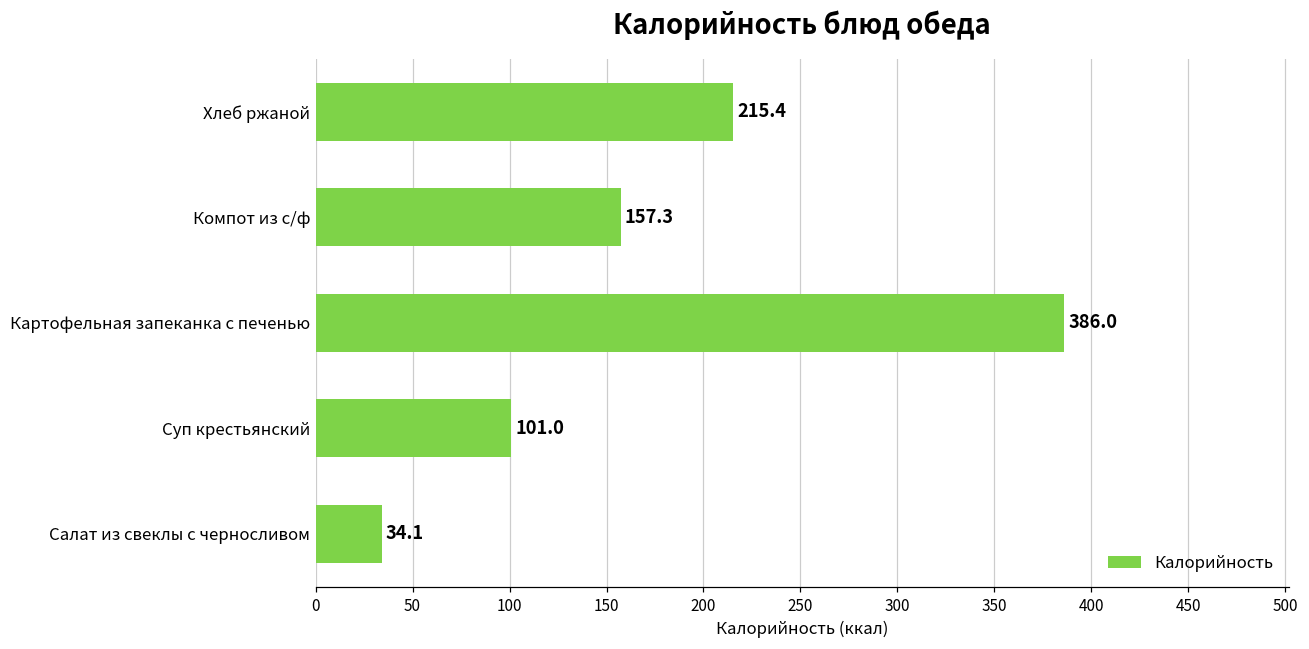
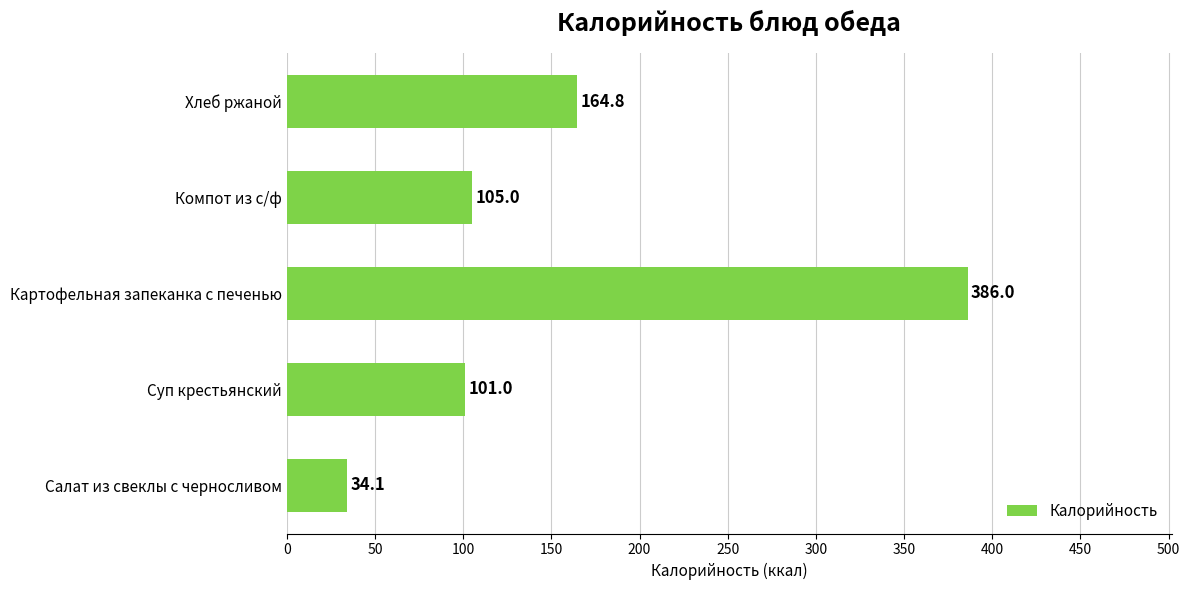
  {
-   "Хлеб ржаной": 215.4,
-   "Компот из с/ф": 157.3,
+   "Хлеб ржаной": 164.8,
+   "Компот из с/ф": 105.0,
    "Картофельная запеканка с печенью": 386.0,
    "Суп крестьянский": 101.0,
    "Салат из свеклы с черносливом": 34.1
  }
